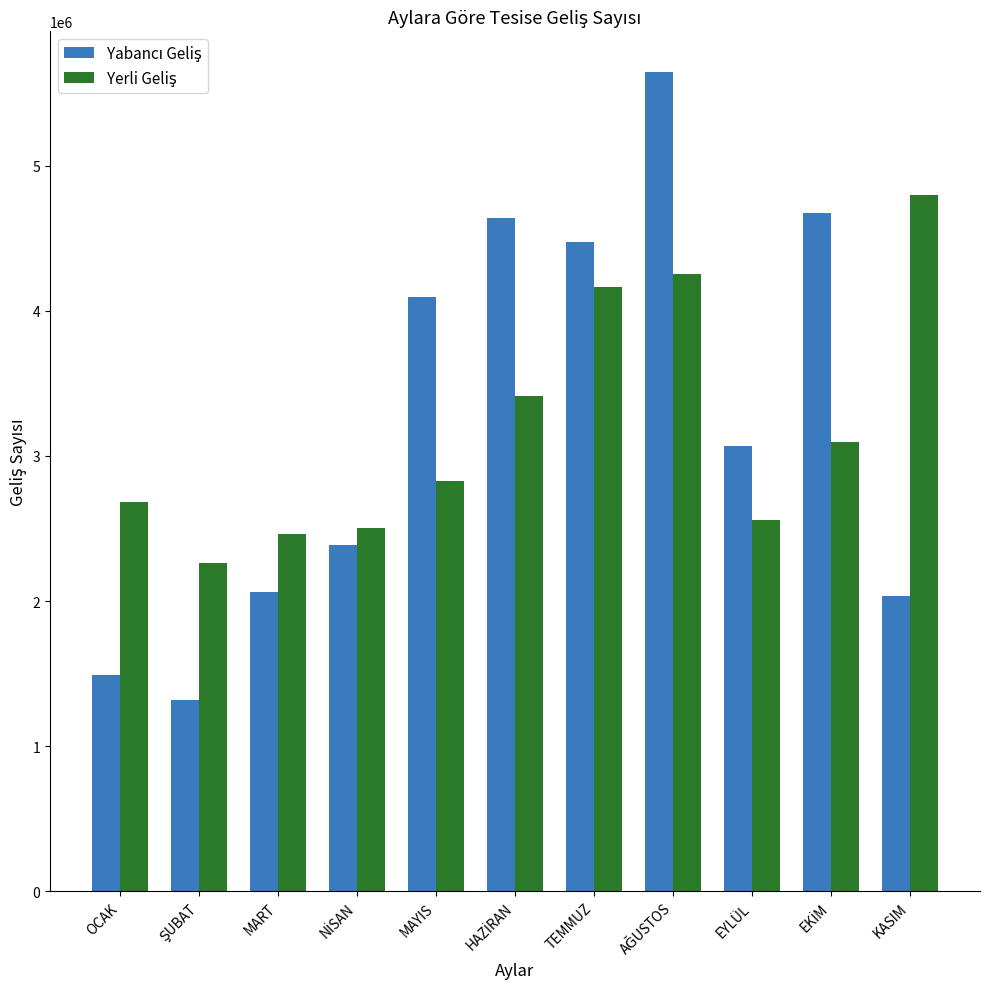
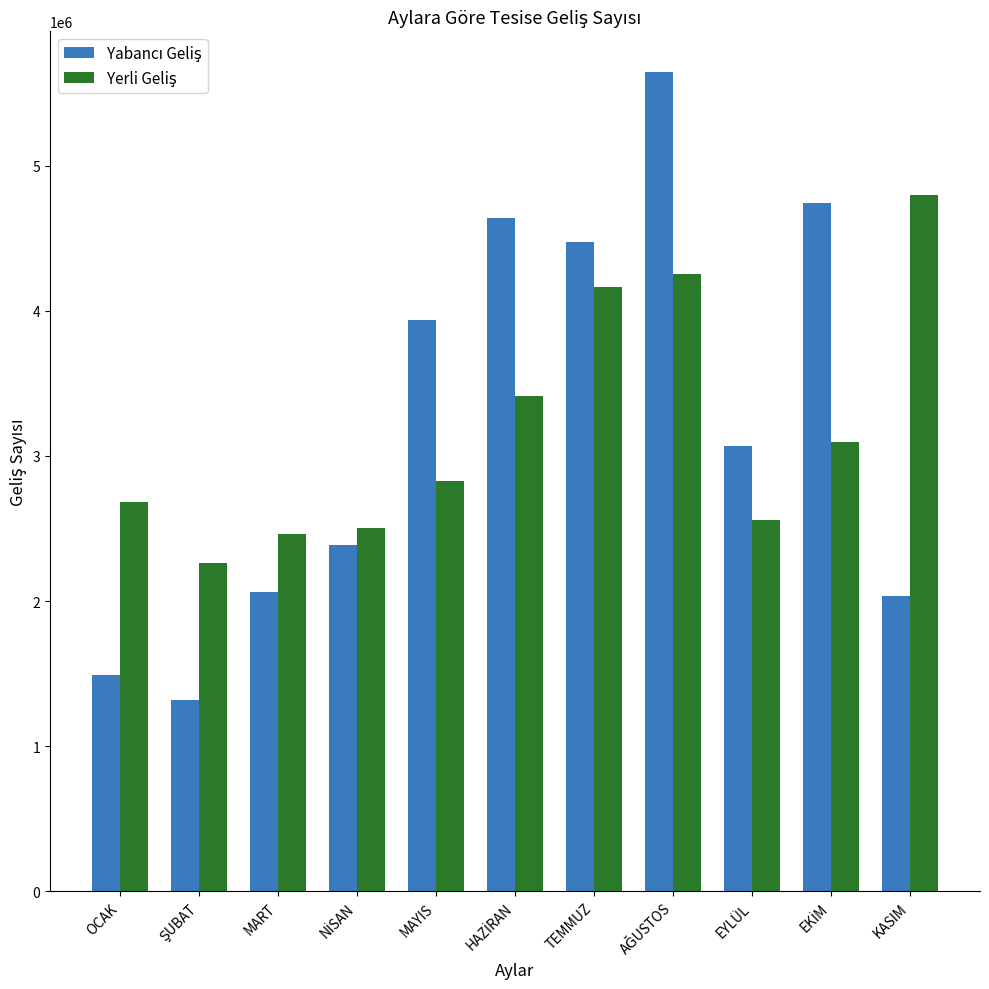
  {
    "Yabancı Geliş": {
      "OCAK": 1490000,
      "ŞUBAT": 1320000,
      "MART": 2070000,
      "NİSAN": 2380000,
-     "MAYIS": 4100000,
+     "MAYIS": 3930000,
      "HAZİRAN": 4640000,
      "TEMMUZ": 4470000,
      "AĞUSTOS": 5640000,
      "EYLÜL": 3070000,
-     "EKİM": 4680000,
+     "EKİM": 4740000,
      "KASIM": 2030000
    },
    "Yerli Geliş": {
      "OCAK": 2680000,
      "ŞUBAT": 2260000,
      "MART": 2460000,
      "NİSAN": 2510000,
      "MAYIS": 2830000,
      "HAZİRAN": 3410000,
      "TEMMUZ": 4160000,
      "AĞUSTOS": 4250000,
      "EYLÜL": 2560000,
      "EKİM": 3090000,
      "KASIM": 4790000
    }
  }
